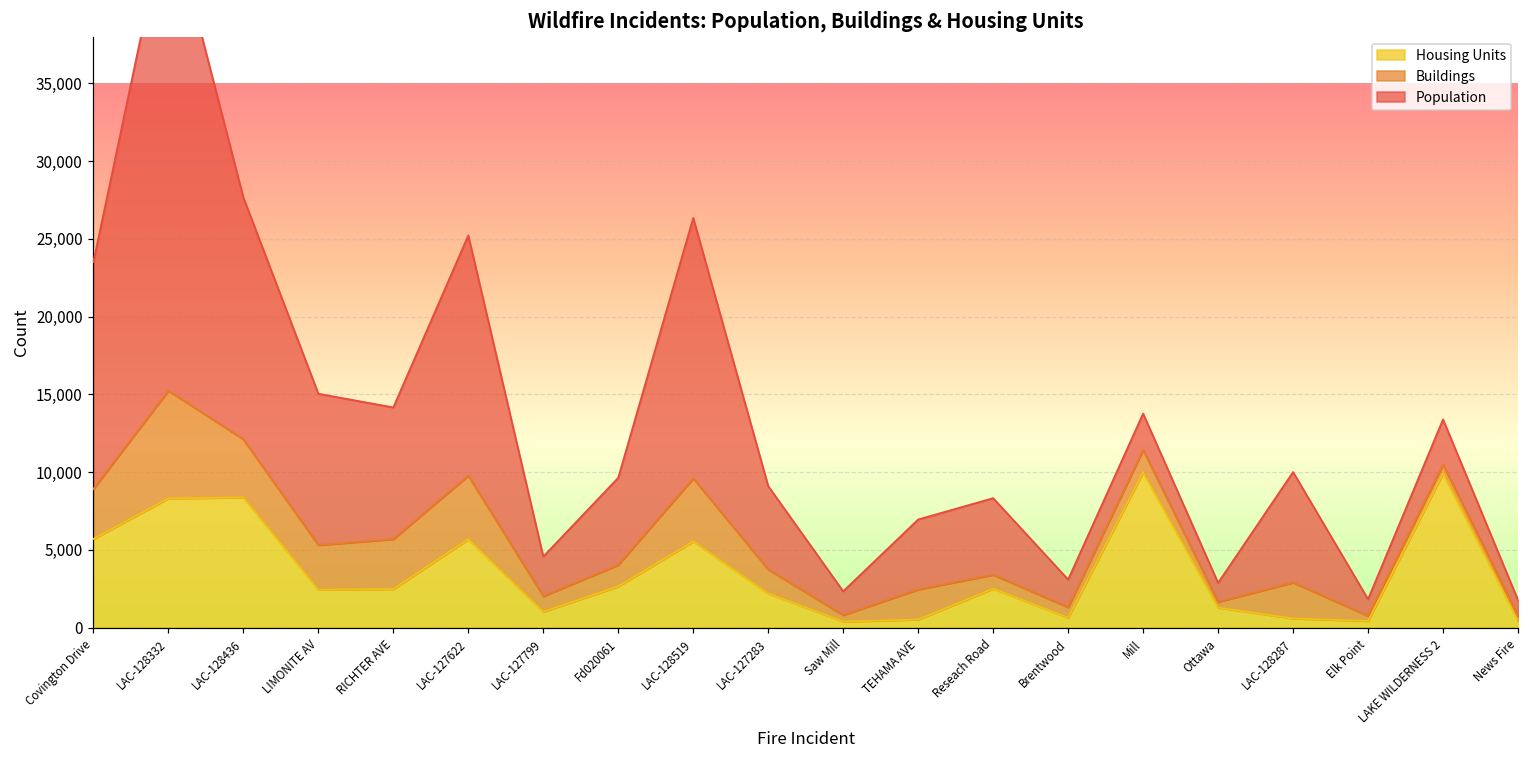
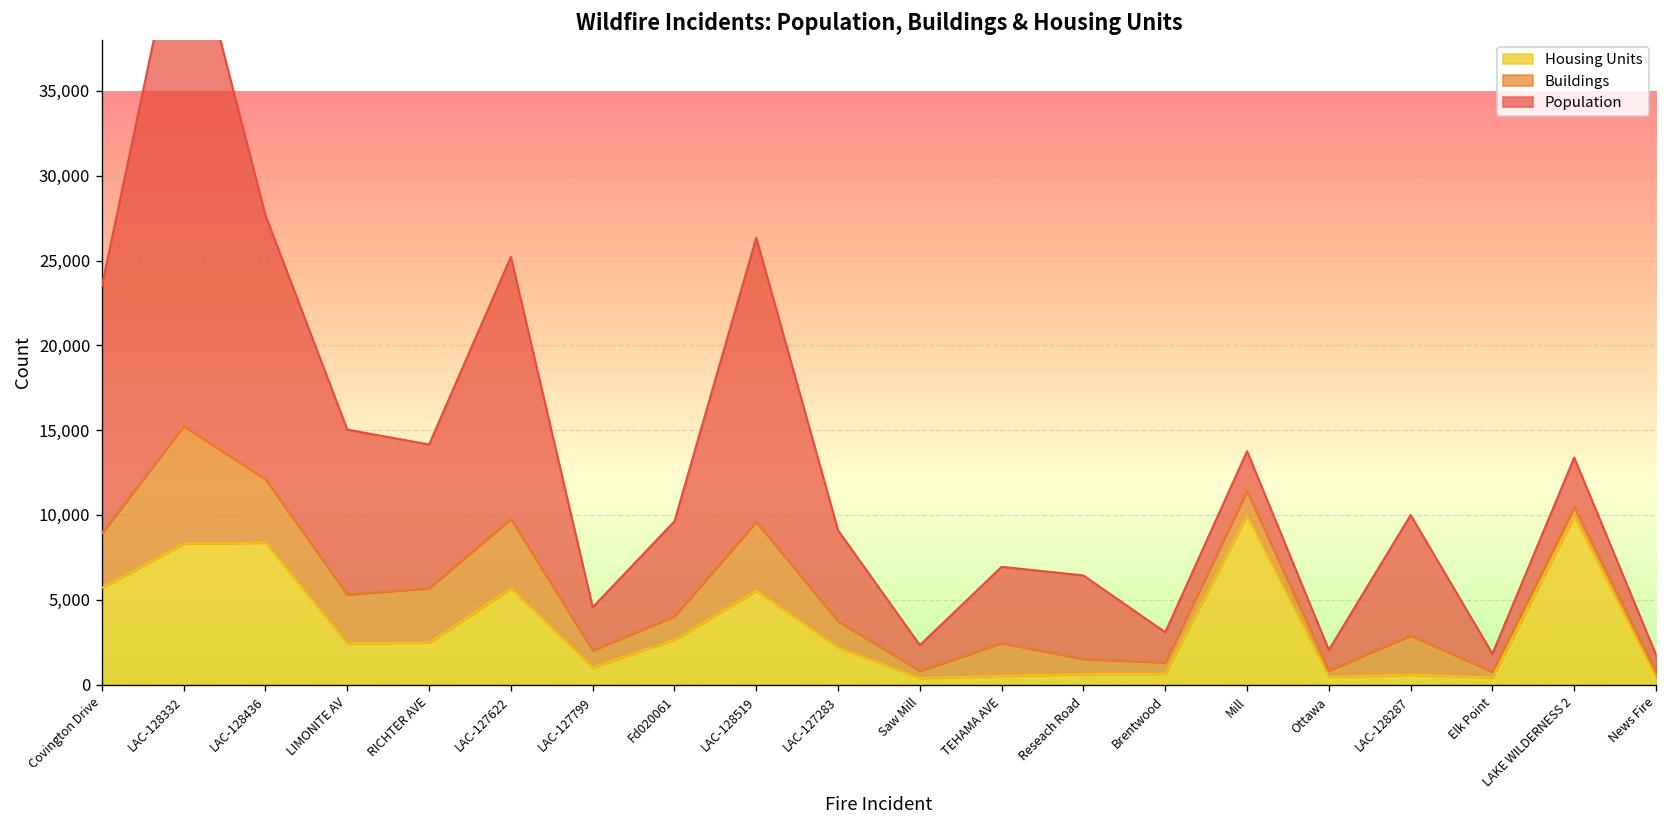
  {
    "Housing Units": {
      "Covington Drive": "5,700",
      "LAC-128332": "8,300",
      "LAC-128436": "8,400",
      "LIMONITE AV": "2,400",
      "RICHTER AVE": "2,500",
      "LAC-127622": "5,700",
      "LAC-127799": "1,000",
      "Fd020061": "2,600",
      "LAC-128519": "5,500",
      "LAC-127283": "2,200",
      "Saw Mill": "400",
      "TEHAMA AVE": "500",
-     "Reseach Road": "2,500",
+     "Reseach Road": "600",
      "Brentwood": "600",
      "Mill": "10,000",
-     "Ottawa": "1,300",
+     "Ottawa": "500",
      "LAC-128287": "600",
      "Elk Point": "400",
      "LAKE WILDERNESS 2": "9,900",
      "News Fire": "400"
    }
  }
